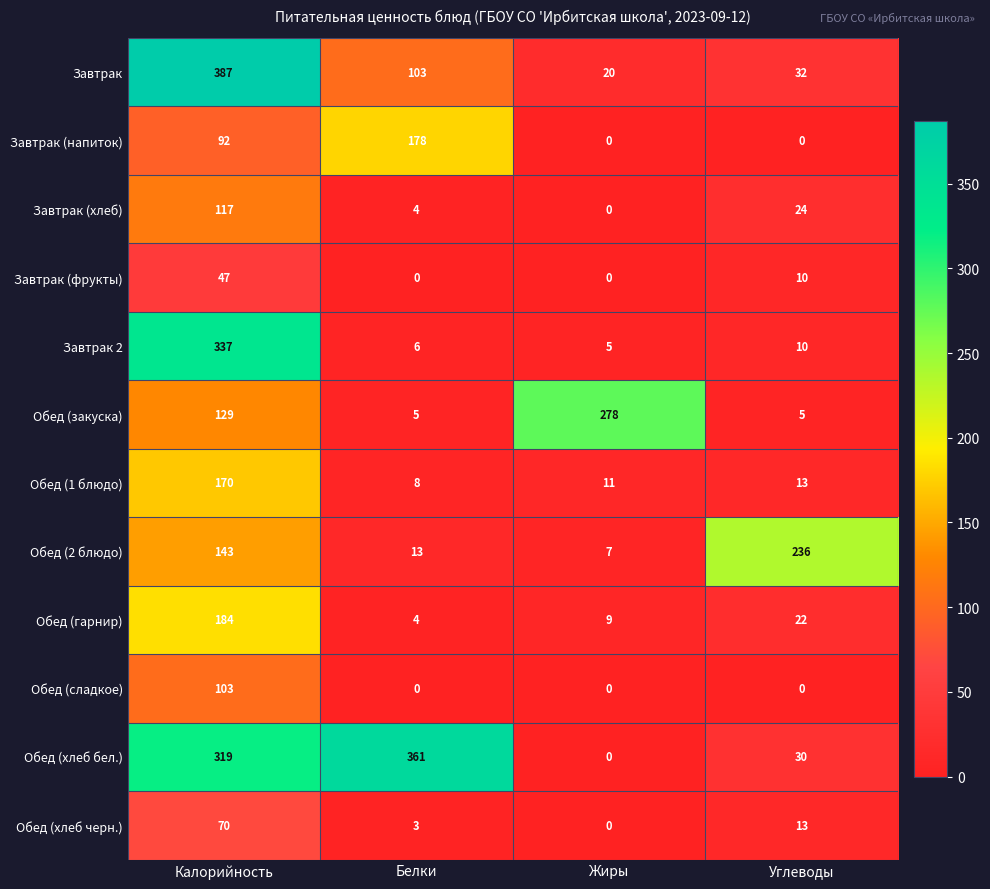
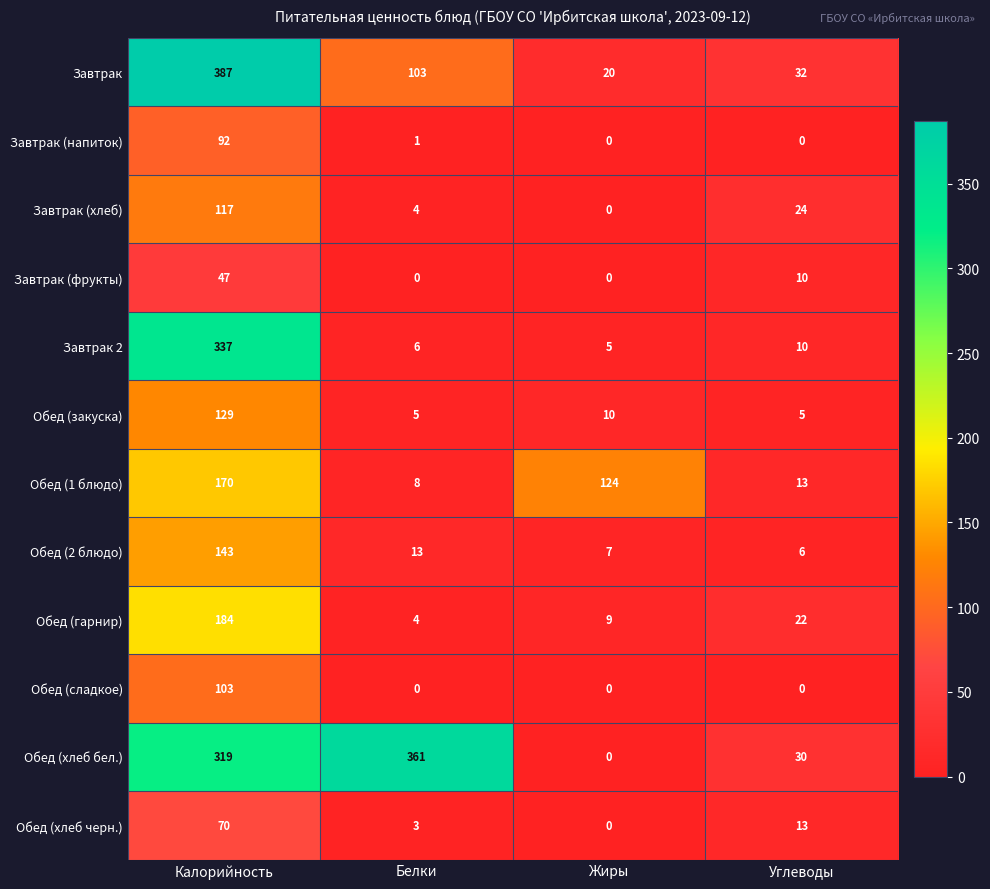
  {
    "Завтрак": {
      "Калорийность": 387,
      "Белки": 103,
      "Жиры": 20,
      "Углеводы": 32
    },
    "Завтрак (напиток)": {
      "Калорийность": 92,
-     "Белки": 178,
+     "Белки": 1,
      "Жиры": 0,
      "Углеводы": 0
    },
    "Завтрак (хлеб)": {
      "Калорийность": 117,
      "Белки": 4,
      "Жиры": 0,
      "Углеводы": 24
    },
    "Завтрак (фрукты)": {
      "Калорийность": 47,
      "Белки": 0,
      "Жиры": 0,
      "Углеводы": 10
    },
    "Завтрак 2": {
      "Калорийность": 337,
      "Белки": 6,
      "Жиры": 5,
      "Углеводы": 10
    },
    "Обед (закуска)": {
      "Калорийность": 129,
      "Белки": 5,
-     "Жиры": 278,
+     "Жиры": 10,
      "Углеводы": 5
    },
    "Обед (1 блюдо)": {
      "Калорийность": 170,
      "Белки": 8,
-     "Жиры": 11,
+     "Жиры": 124,
      "Углеводы": 13
    },
    "Обед (2 блюдо)": {
      "Калорийность": 143,
      "Белки": 13,
      "Жиры": 7,
-     "Углеводы": 236
+     "Углеводы": 6
    },
    "Обед (гарнир)": {
      "Калорийность": 184,
      "Белки": 4,
      "Жиры": 9,
      "Углеводы": 22
    },
    "Обед (сладкое)": {
      "Калорийность": 103,
      "Белки": 0,
      "Жиры": 0,
      "Углеводы": 0
    },
    "Обед (хлеб бел.)": {
      "Калорийность": 319,
      "Белки": 361,
      "Жиры": 0,
      "Углеводы": 30
    },
    "Обед (хлеб черн.)": {
      "Калорийность": 70,
      "Белки": 3,
      "Жиры": 0,
      "Углеводы": 13
    }
  }
